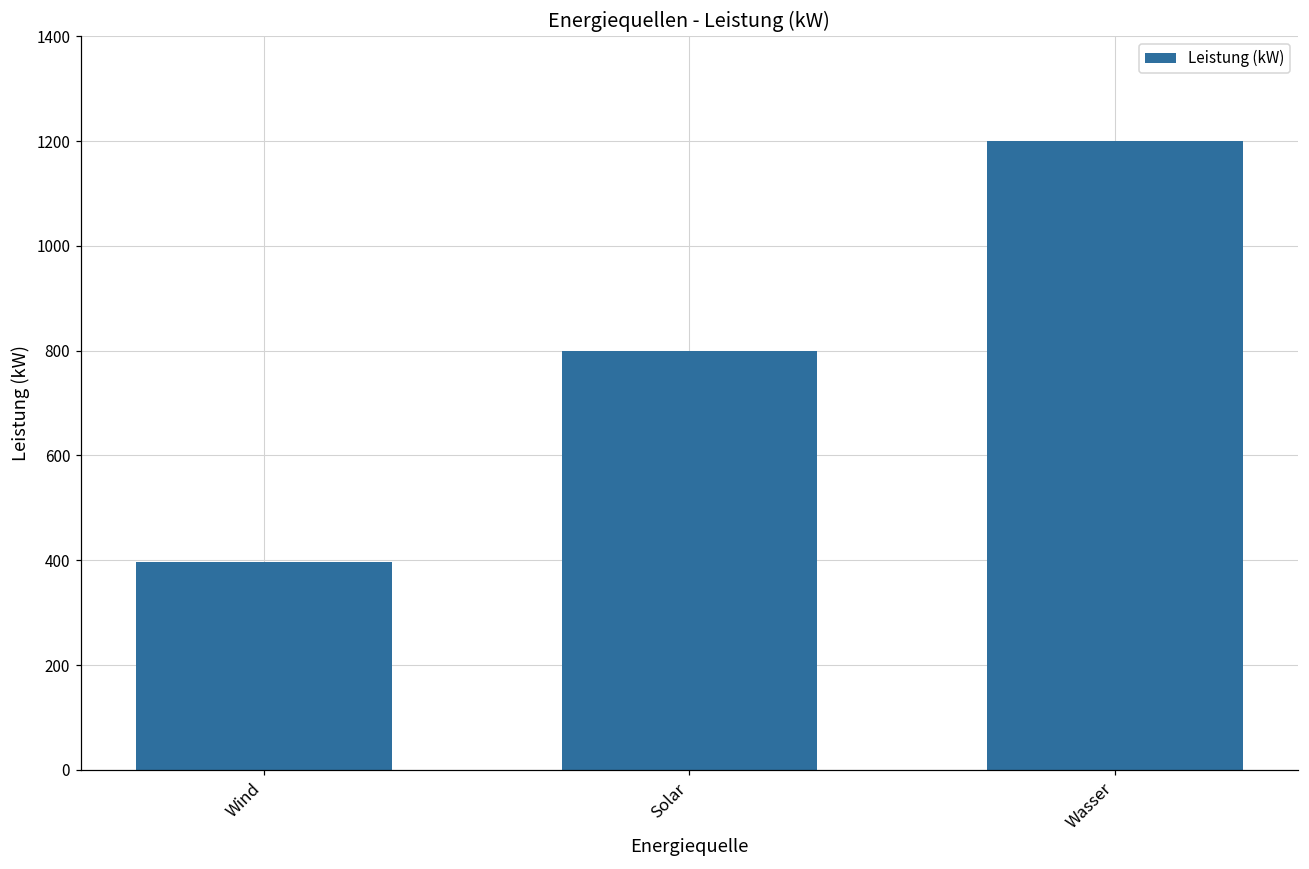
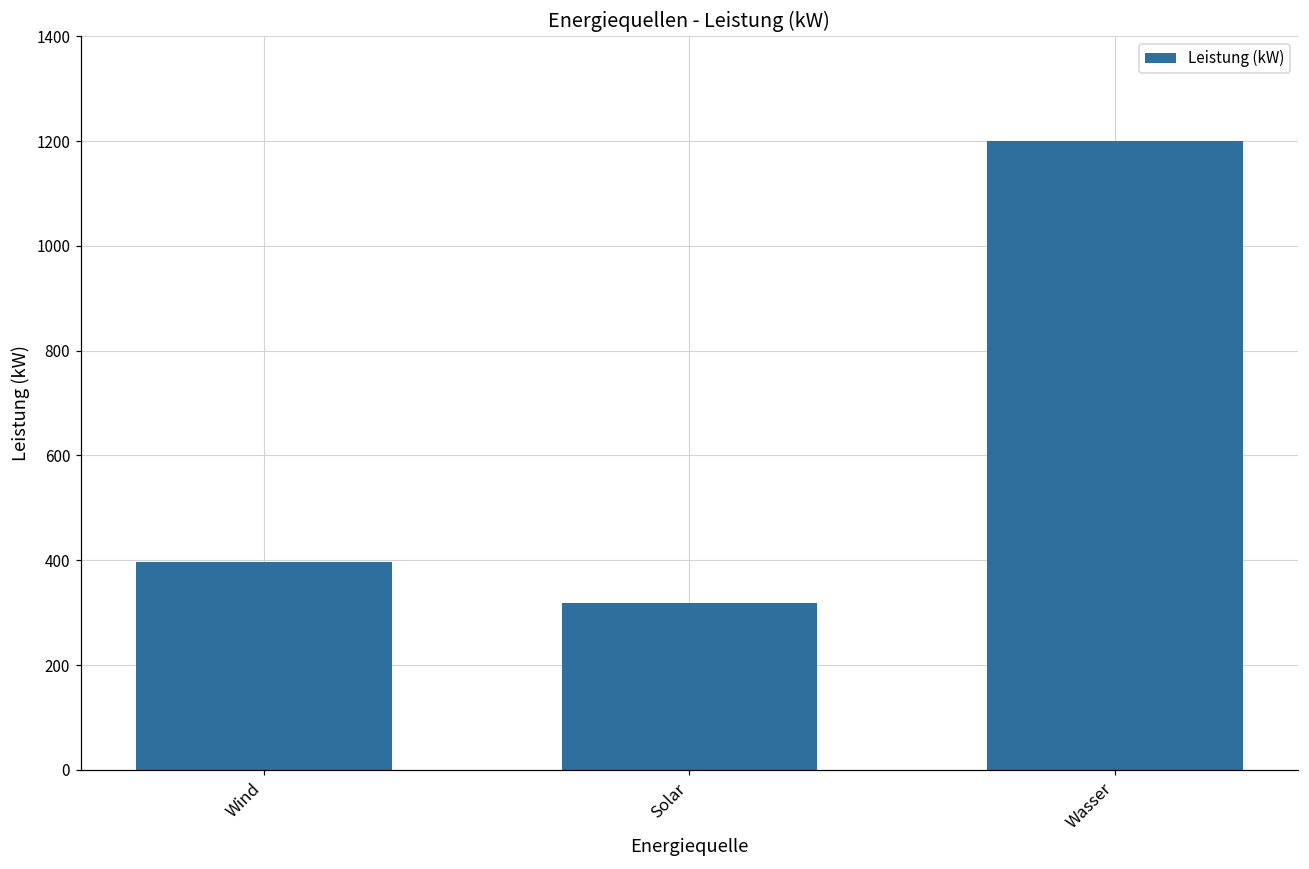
  {
    "Wind": 400,
-   "Solar": 800,
+   "Solar": 320,
    "Wasser": 1200
  }
